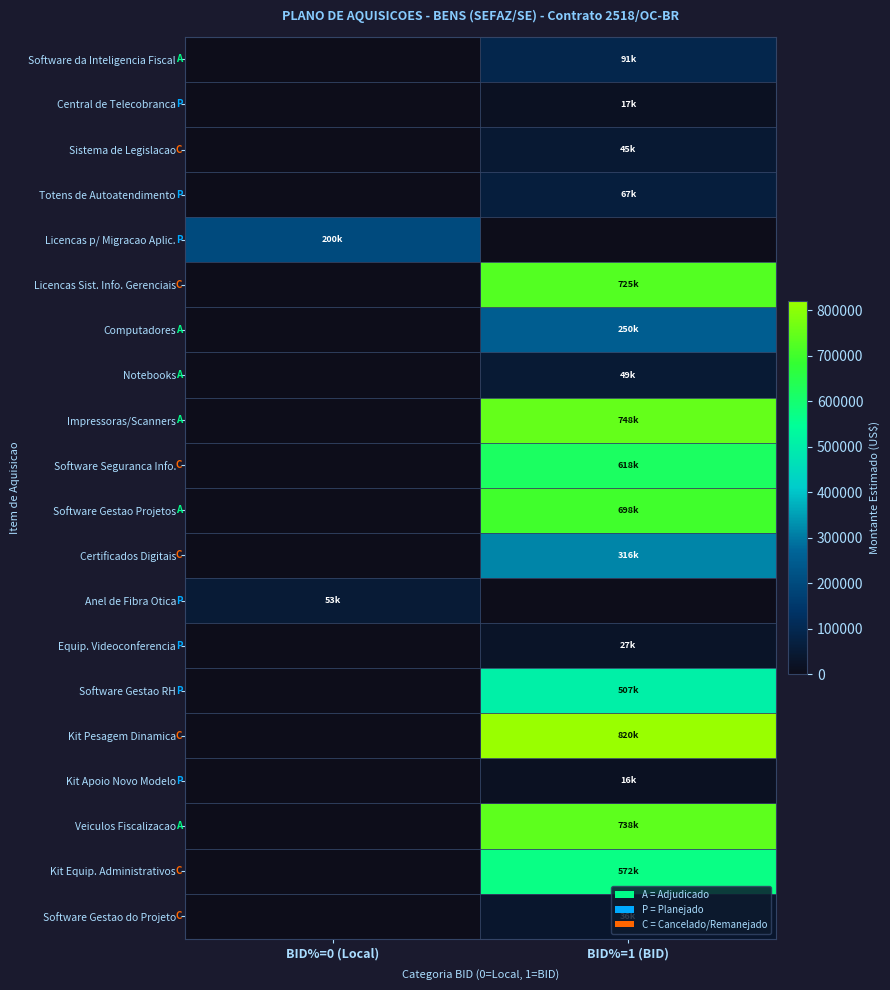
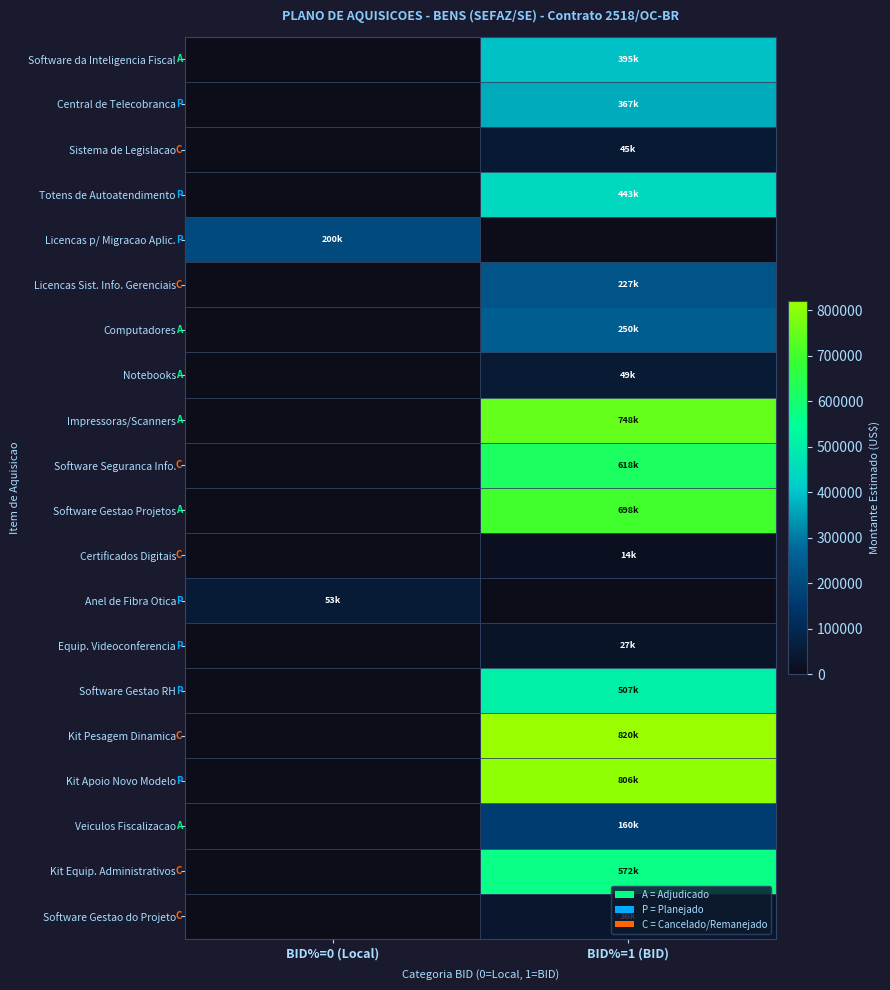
  {
    "Software da Inteligencia Fiscal": {
-     "BID%=1 (BID)": "91k"
+     "BID%=1 (BID)": "395k"
    },
    "Central de Telecobranca": {
-     "BID%=1 (BID)": "17k"
+     "BID%=1 (BID)": "367k"
    },
    "Sistema de Legislacao": {
      "BID%=1 (BID)": "45k"
    },
    "Totens de Autoatendimento": {
-     "BID%=1 (BID)": "67k"
+     "BID%=1 (BID)": "443k"
    },
    "Licencas p/ Migracao Aplic.": {
      "BID%=0 (Local)": "200k"
    },
    "Licencas Sist. Info. Gerenciais": {
-     "BID%=1 (BID)": "725k"
+     "BID%=1 (BID)": "227k"
    },
    "Computadores": {
      "BID%=1 (BID)": "250k"
    },
    "Notebooks": {
      "BID%=1 (BID)": "49k"
    },
    "Impressoras/Scanners": {
      "BID%=1 (BID)": "748k"
    },
    "Software Seguranca Info.": {
      "BID%=1 (BID)": "618k"
    },
    "Software Gestao Projetos": {
      "BID%=1 (BID)": "698k"
    },
    "Certificados Digitais": {
-     "BID%=1 (BID)": "316k"
+     "BID%=1 (BID)": "14k"
    },
    "Anel de Fibra Otica": {
      "BID%=0 (Local)": "53k"
    },
    "Equip. Videoconferencia": {
      "BID%=1 (BID)": "27k"
    },
    "Software Gestao RH": {
      "BID%=1 (BID)": "507k"
    },
    "Kit Pesagem Dinamica": {
      "BID%=1 (BID)": "820k"
    },
    "Kit Apoio Novo Modelo": {
-     "BID%=1 (BID)": "16k"
+     "BID%=1 (BID)": "806k"
    },
    "Veiculos Fiscalizacao": {
-     "BID%=1 (BID)": "738k"
+     "BID%=1 (BID)": "160k"
    },
    "Kit Equip. Administrativos": {
      "BID%=1 (BID)": "572k"
    }
  }
